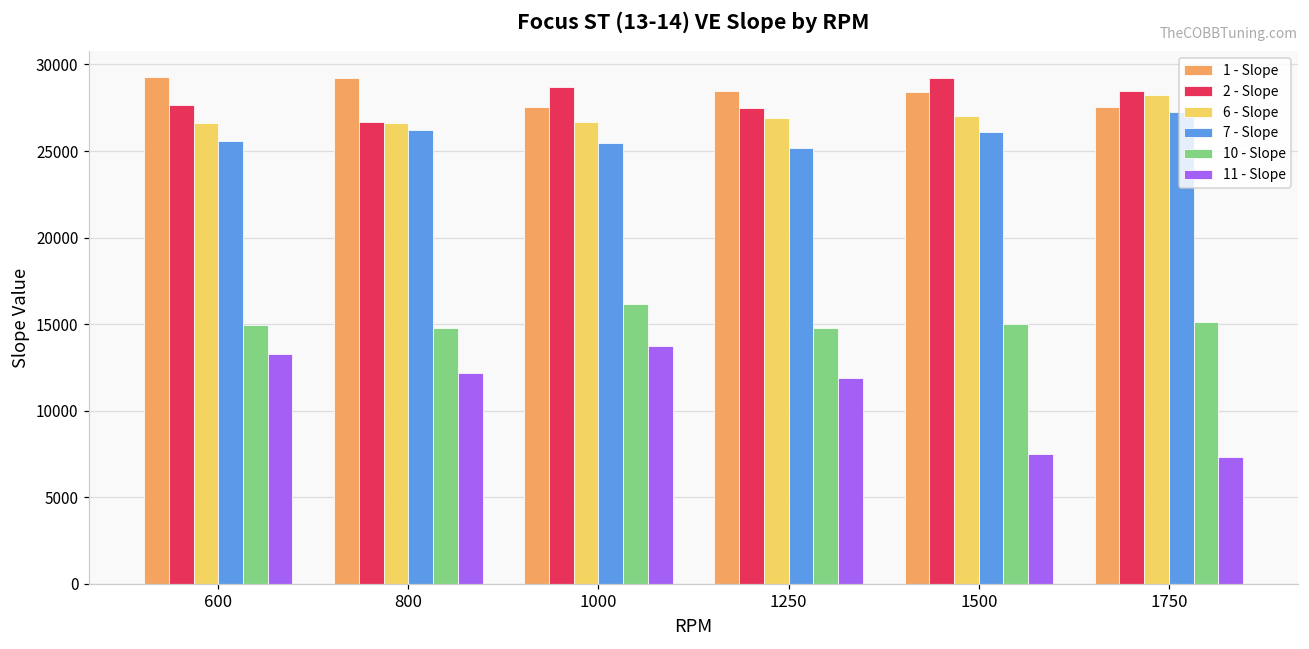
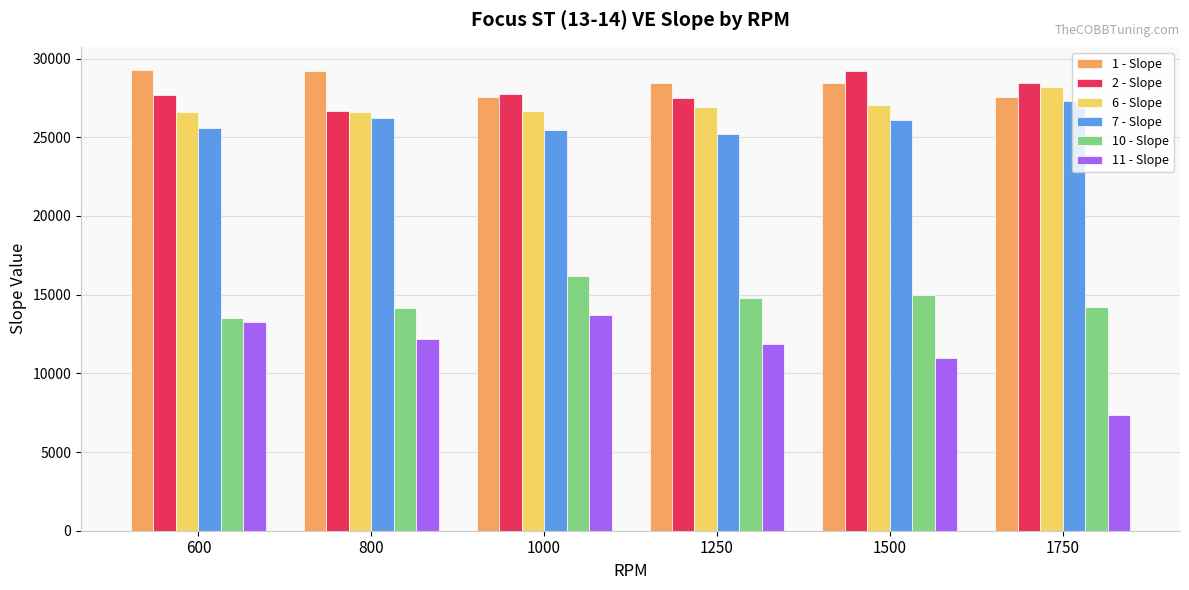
  {
    "2 - Slope": {
      "600": 27700,
      "800": 26700,
-     "1000": 28700,
+     "1000": 27800,
      "1250": 27500,
      "1500": 29200,
      "1750": 28400
    },
    "7 - Slope": {
      "600": 25600,
      "800": 26200,
      "1000": 25400,
      "1250": 25200,
      "1500": 26100
    },
    "10 - Slope": {
-     "600": 15000,
-     "800": 14800,
+     "600": 13500,
+     "800": 14100,
      "1000": 16200,
      "1250": 14800,
      "1500": 15000,
-     "1750": 15100
+     "1750": 14200
    },
    "11 - Slope": {
      "600": 13300,
      "800": 12200,
      "1000": 13700,
      "1250": 11900,
-     "1500": 7500,
+     "1500": 11000,
      "1750": 7300
    }
  }
